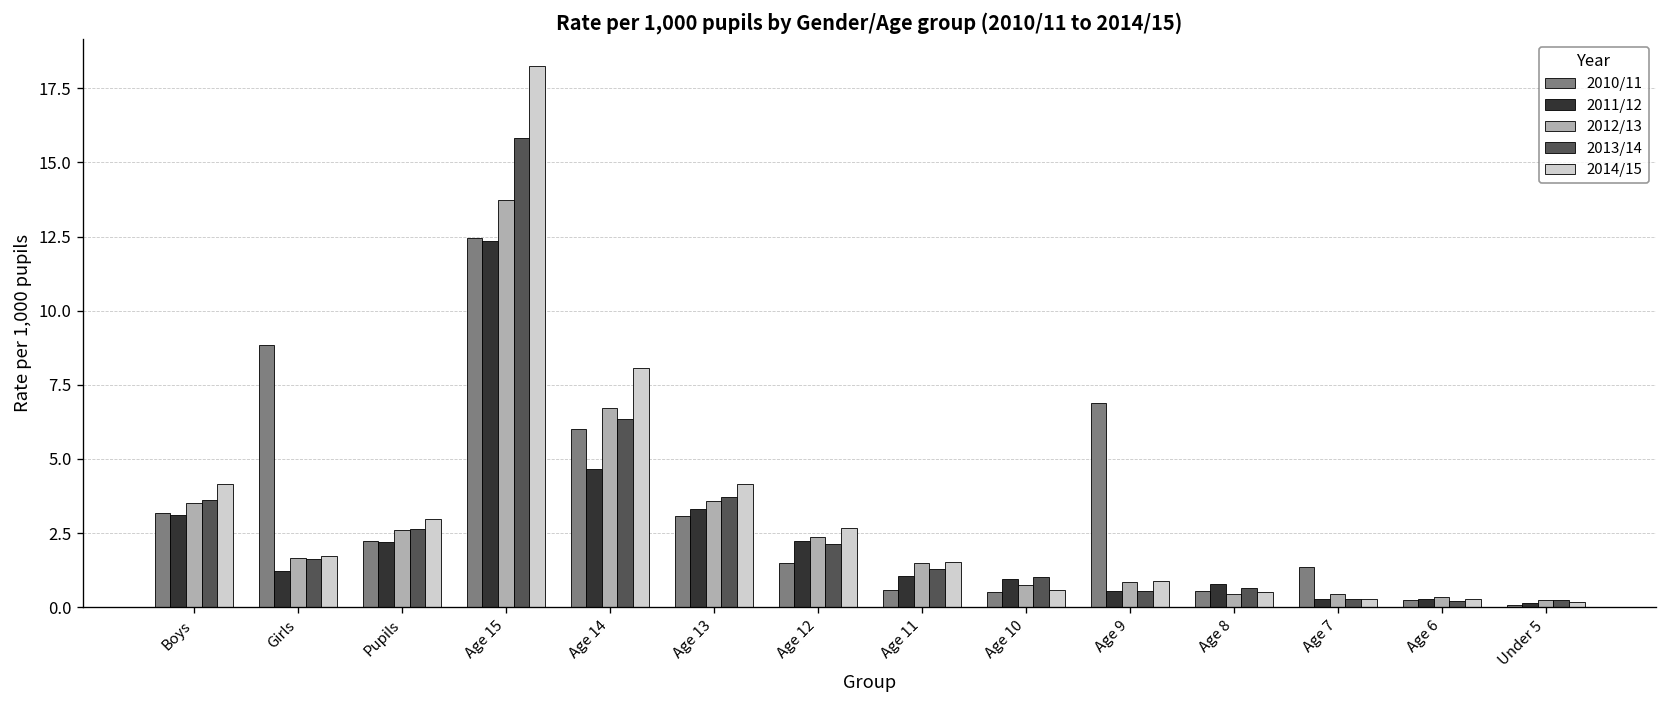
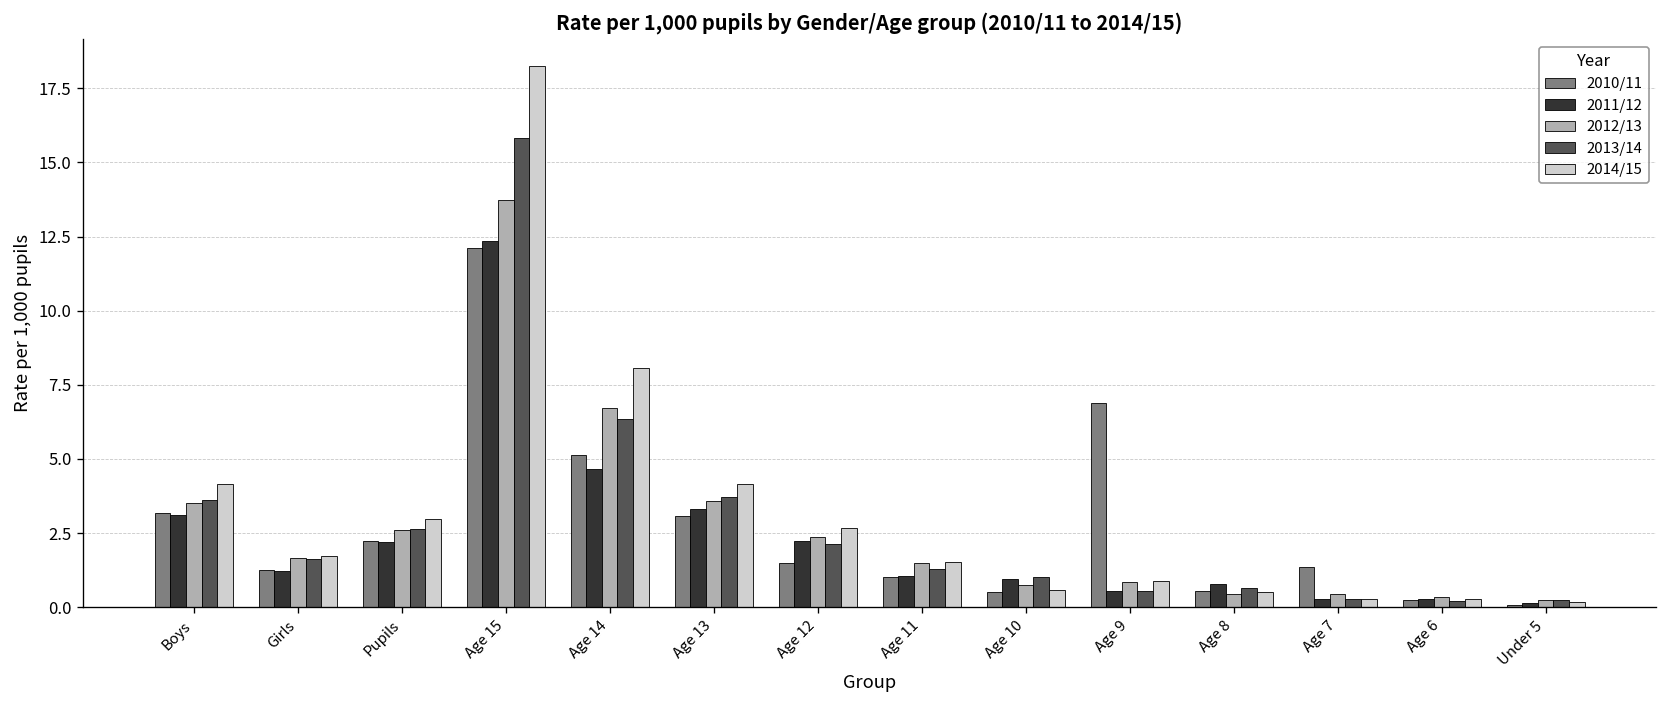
  {
    "2010/11": {
      "Boys": 3.2,
-     "Girls": 8.8,
+     "Girls": 1.2,
      "Pupils": 2.2,
-     "Age 15": 12.4,
-     "Age 14": 6.0,
+     "Age 15": 12.1,
+     "Age 14": 5.1,
      "Age 13": 3.1,
      "Age 12": 1.5,
-     "Age 11": 0.6,
+     "Age 11": 1.0,
      "Age 10": 0.5,
      "Age 9": 6.9,
      "Age 8": 0.5,
      "Age 7": 1.4,
      "Age 6": 0.2
    }
  }
